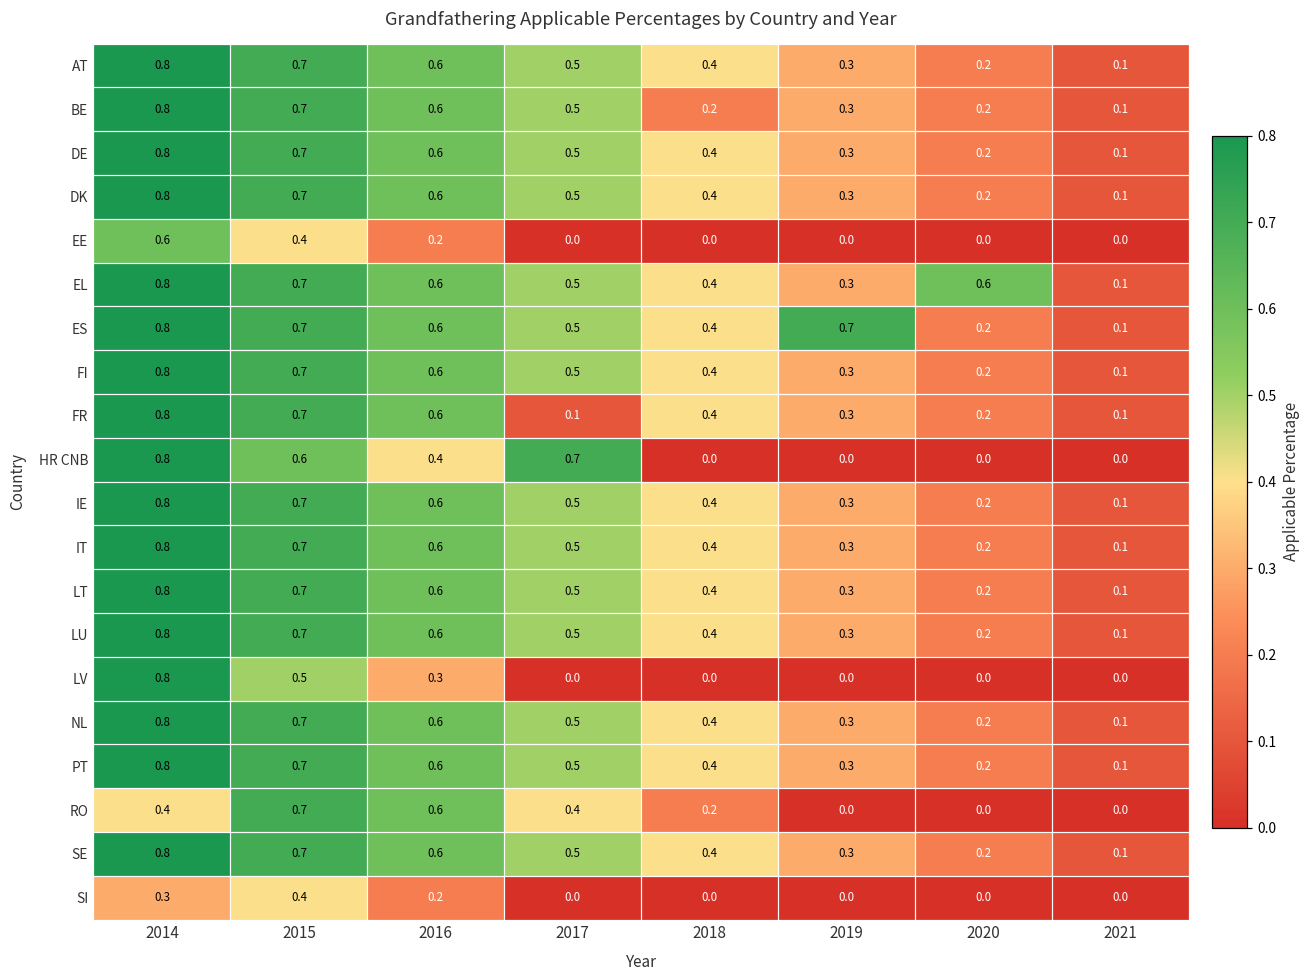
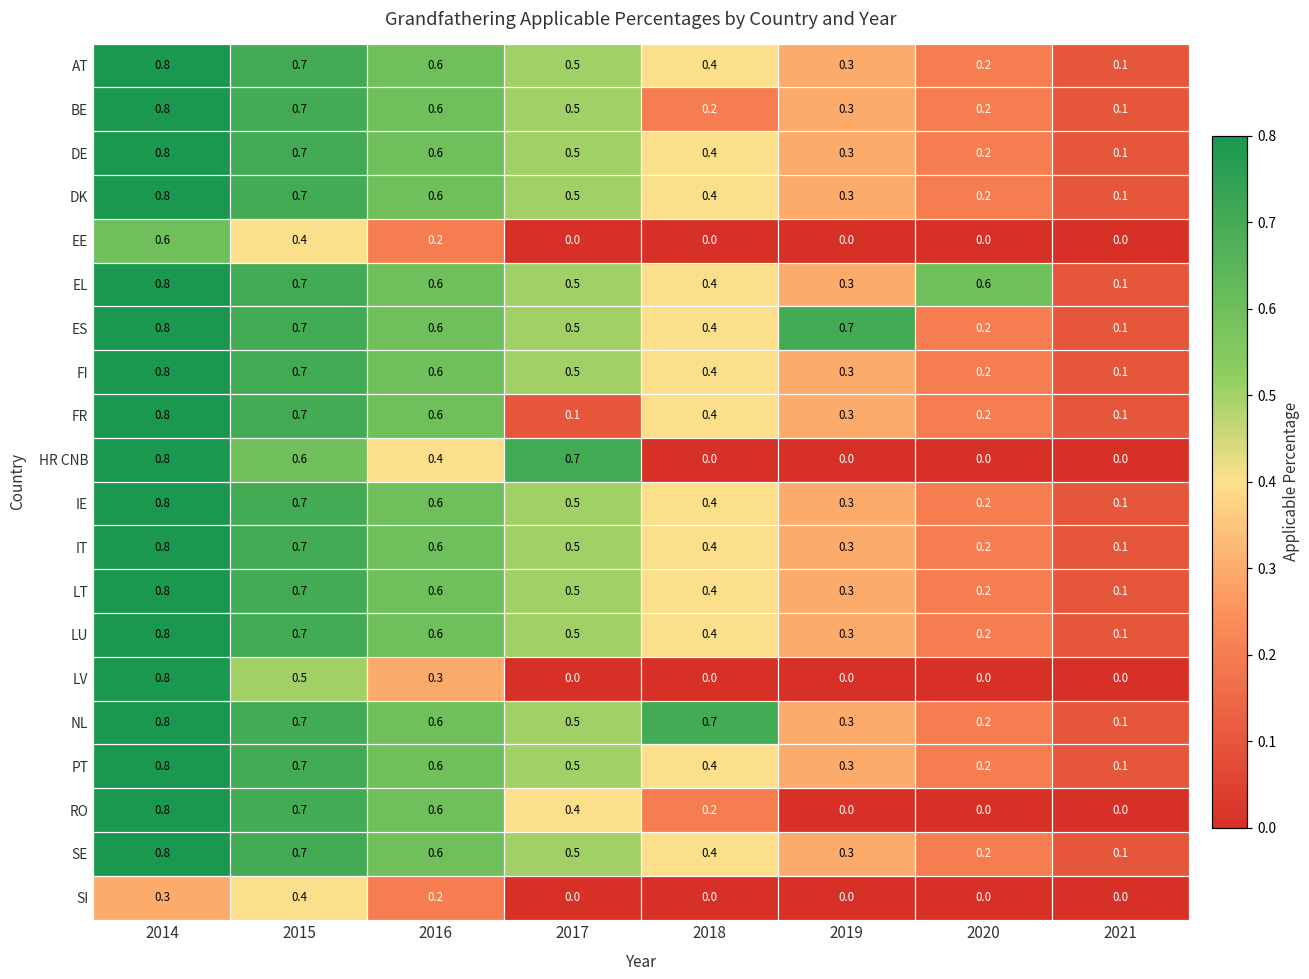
  {
    "AT": {
      "2014": 0.8,
      "2015": 0.7,
      "2016": 0.6,
      "2017": 0.5,
      "2018": 0.4,
      "2019": 0.3,
      "2020": 0.2,
      "2021": 0.1
    },
    "BE": {
      "2014": 0.8,
      "2015": 0.7,
      "2016": 0.6,
      "2017": 0.5,
      "2018": 0.2,
      "2019": 0.3,
      "2020": 0.2,
      "2021": 0.1
    },
    "DE": {
      "2014": 0.8,
      "2015": 0.7,
      "2016": 0.6,
      "2017": 0.5,
      "2018": 0.4,
      "2019": 0.3,
      "2020": 0.2,
      "2021": 0.1
    },
    "DK": {
      "2014": 0.8,
      "2015": 0.7,
      "2016": 0.6,
      "2017": 0.5,
      "2018": 0.4,
      "2019": 0.3,
      "2020": 0.2,
      "2021": 0.1
    },
    "EE": {
      "2014": 0.6,
      "2015": 0.4,
      "2016": 0.2,
      "2017": 0.0,
      "2018": 0.0,
      "2019": 0.0,
      "2020": 0.0,
      "2021": 0.0
    },
    "EL": {
      "2014": 0.8,
      "2015": 0.7,
      "2016": 0.6,
      "2017": 0.5,
      "2018": 0.4,
      "2019": 0.3,
      "2020": 0.6,
      "2021": 0.1
    },
    "ES": {
      "2014": 0.8,
      "2015": 0.7,
      "2016": 0.6,
      "2017": 0.5,
      "2018": 0.4,
      "2019": 0.7,
      "2020": 0.2,
      "2021": 0.1
    },
    "FI": {
      "2014": 0.8,
      "2015": 0.7,
      "2016": 0.6,
      "2017": 0.5,
      "2018": 0.4,
      "2019": 0.3,
      "2020": 0.2,
      "2021": 0.1
    },
    "FR": {
      "2014": 0.8,
      "2015": 0.7,
      "2016": 0.6,
      "2017": 0.1,
      "2018": 0.4,
      "2019": 0.3,
      "2020": 0.2,
      "2021": 0.1
    },
    "HR CNB": {
      "2014": 0.8,
      "2015": 0.6,
      "2016": 0.4,
      "2017": 0.7,
      "2018": 0.0,
      "2019": 0.0,
      "2020": 0.0,
      "2021": 0.0
    },
    "IE": {
      "2014": 0.8,
      "2015": 0.7,
      "2016": 0.6,
      "2017": 0.5,
      "2018": 0.4,
      "2019": 0.3,
      "2020": 0.2,
      "2021": 0.1
    },
    "IT": {
      "2014": 0.8,
      "2015": 0.7,
      "2016": 0.6,
      "2017": 0.5,
      "2018": 0.4,
      "2019": 0.3,
      "2020": 0.2,
      "2021": 0.1
    },
    "LT": {
      "2014": 0.8,
      "2015": 0.7,
      "2016": 0.6,
      "2017": 0.5,
      "2018": 0.4,
      "2019": 0.3,
      "2020": 0.2,
      "2021": 0.1
    },
    "LU": {
      "2014": 0.8,
      "2015": 0.7,
      "2016": 0.6,
      "2017": 0.5,
      "2018": 0.4,
      "2019": 0.3,
      "2020": 0.2,
      "2021": 0.1
    },
    "LV": {
      "2014": 0.8,
      "2015": 0.5,
      "2016": 0.3,
      "2017": 0.0,
      "2018": 0.0,
      "2019": 0.0,
      "2020": 0.0,
      "2021": 0.0
    },
    "NL": {
      "2014": 0.8,
      "2015": 0.7,
      "2016": 0.6,
      "2017": 0.5,
-     "2018": 0.4,
+     "2018": 0.7,
      "2019": 0.3,
      "2020": 0.2,
      "2021": 0.1
    },
    "PT": {
      "2014": 0.8,
      "2015": 0.7,
      "2016": 0.6,
      "2017": 0.5,
      "2018": 0.4,
      "2019": 0.3,
      "2020": 0.2,
      "2021": 0.1
    },
    "RO": {
-     "2014": 0.4,
+     "2014": 0.8,
      "2015": 0.7,
      "2016": 0.6,
      "2017": 0.4,
      "2018": 0.2,
      "2019": 0.0,
      "2020": 0.0,
      "2021": 0.0
    },
    "SE": {
      "2014": 0.8,
      "2015": 0.7,
      "2016": 0.6,
      "2017": 0.5,
      "2018": 0.4,
      "2019": 0.3,
      "2020": 0.2,
      "2021": 0.1
    },
    "SI": {
      "2014": 0.3,
      "2015": 0.4,
      "2016": 0.2,
      "2017": 0.0,
      "2018": 0.0,
      "2019": 0.0,
      "2020": 0.0,
      "2021": 0.0
    }
  }
